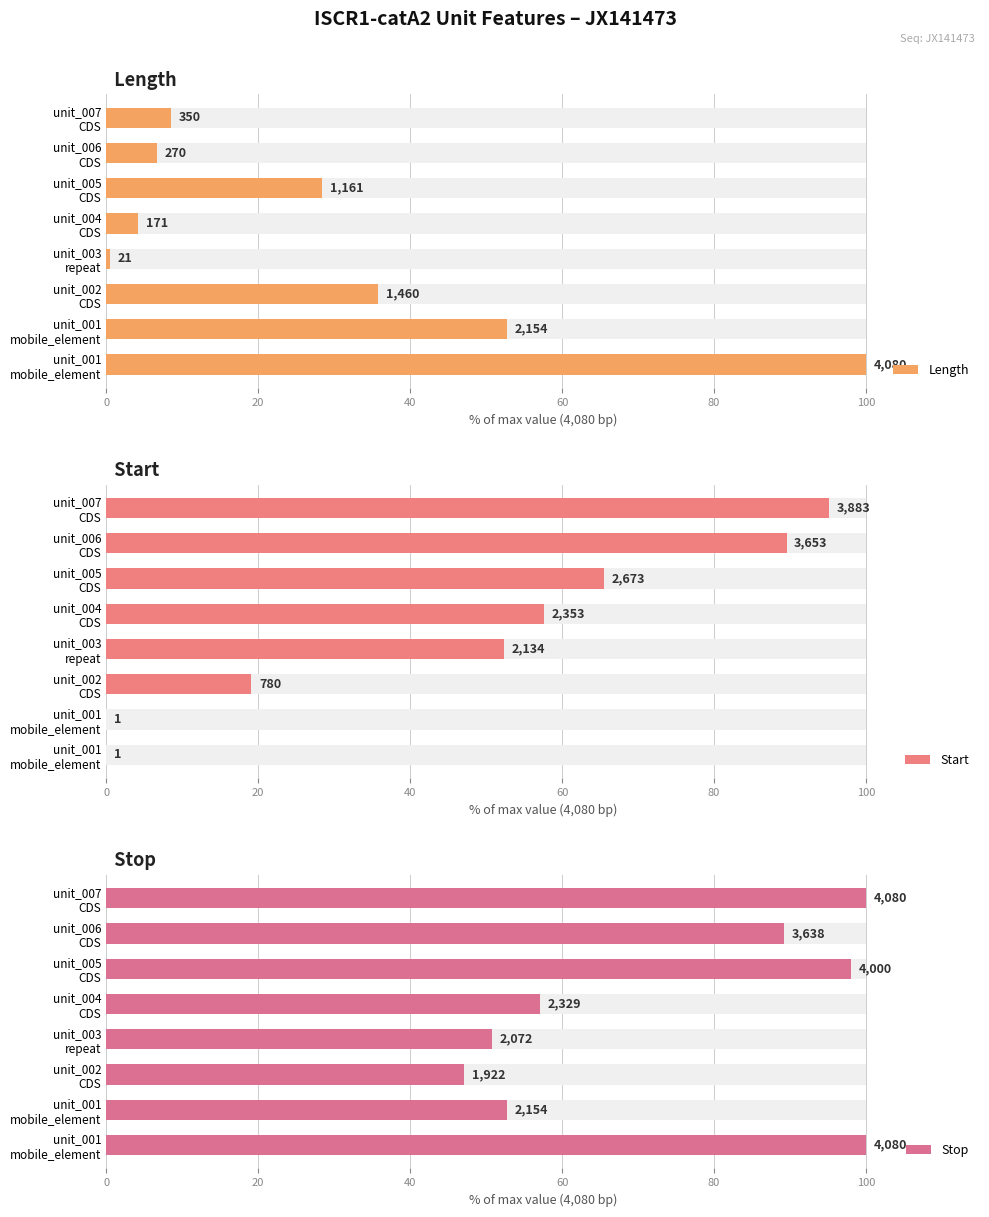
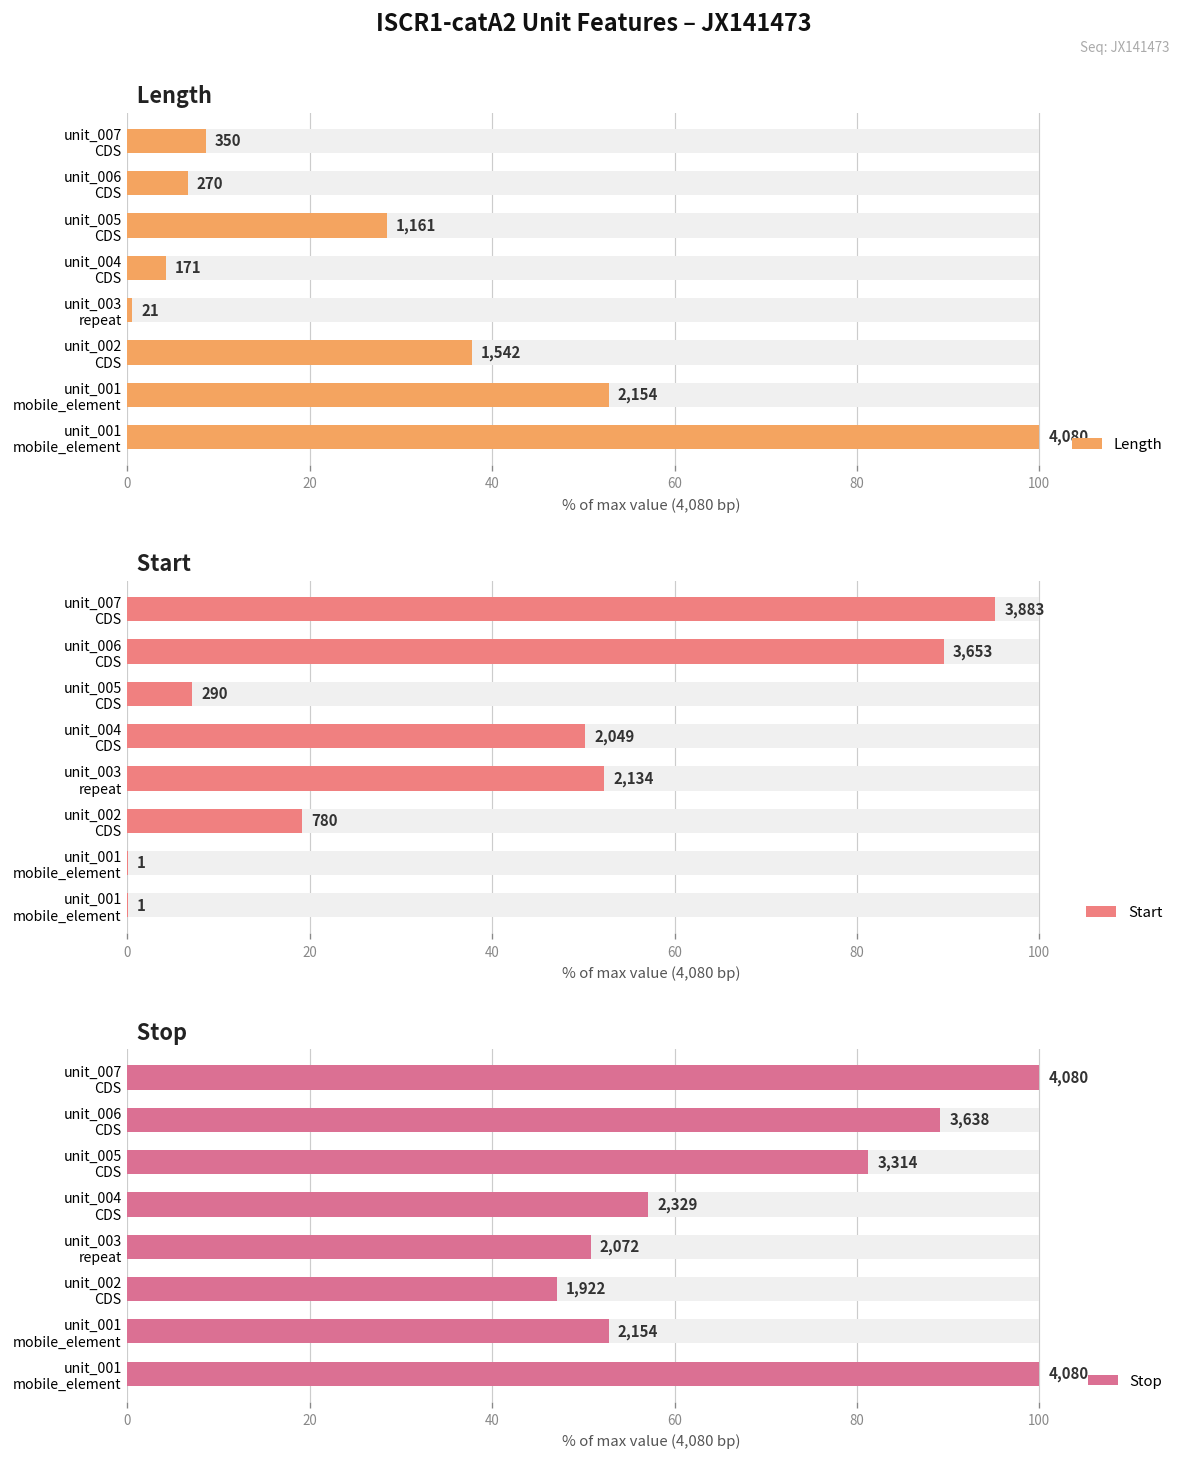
  {
    "Length": {
      "Length": {
-       "unit_002 CDS": "1,460"
+       "unit_002 CDS": "1,542"
      }
    },
    "Start": {
      "Start": {
-       "unit_005 CDS": "2,673",
-       "unit_004 CDS": "2,353"
+       "unit_005 CDS": "290",
+       "unit_004 CDS": "2,049"
      }
    },
    "Stop": {
      "Stop": {
-       "unit_005 CDS": "4,000"
+       "unit_005 CDS": "3,314"
      }
    }
  }
